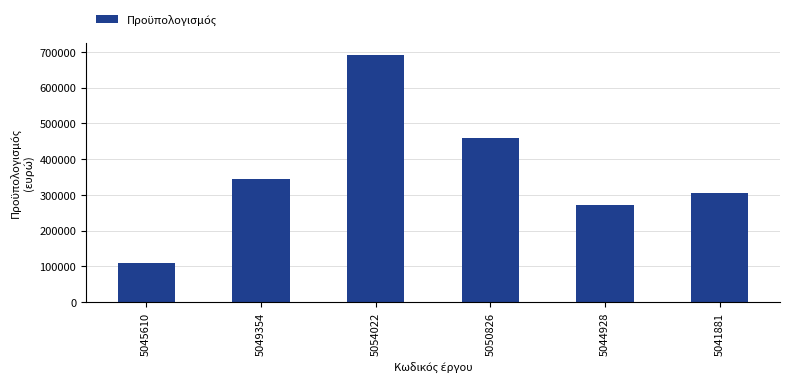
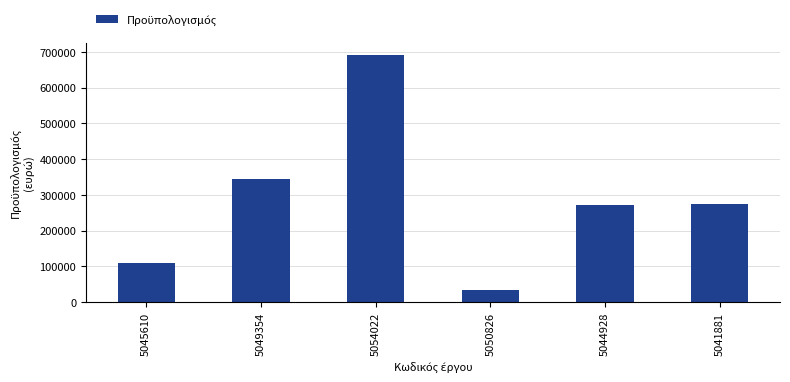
  {
    "5045610": 110000,
    "5049354": 340000,
    "5054022": 690000,
-   "5050826": 460000,
+   "5050826": 30000,
    "5044928": 270000,
-   "5041881": 300000
+   "5041881": 270000
  }
